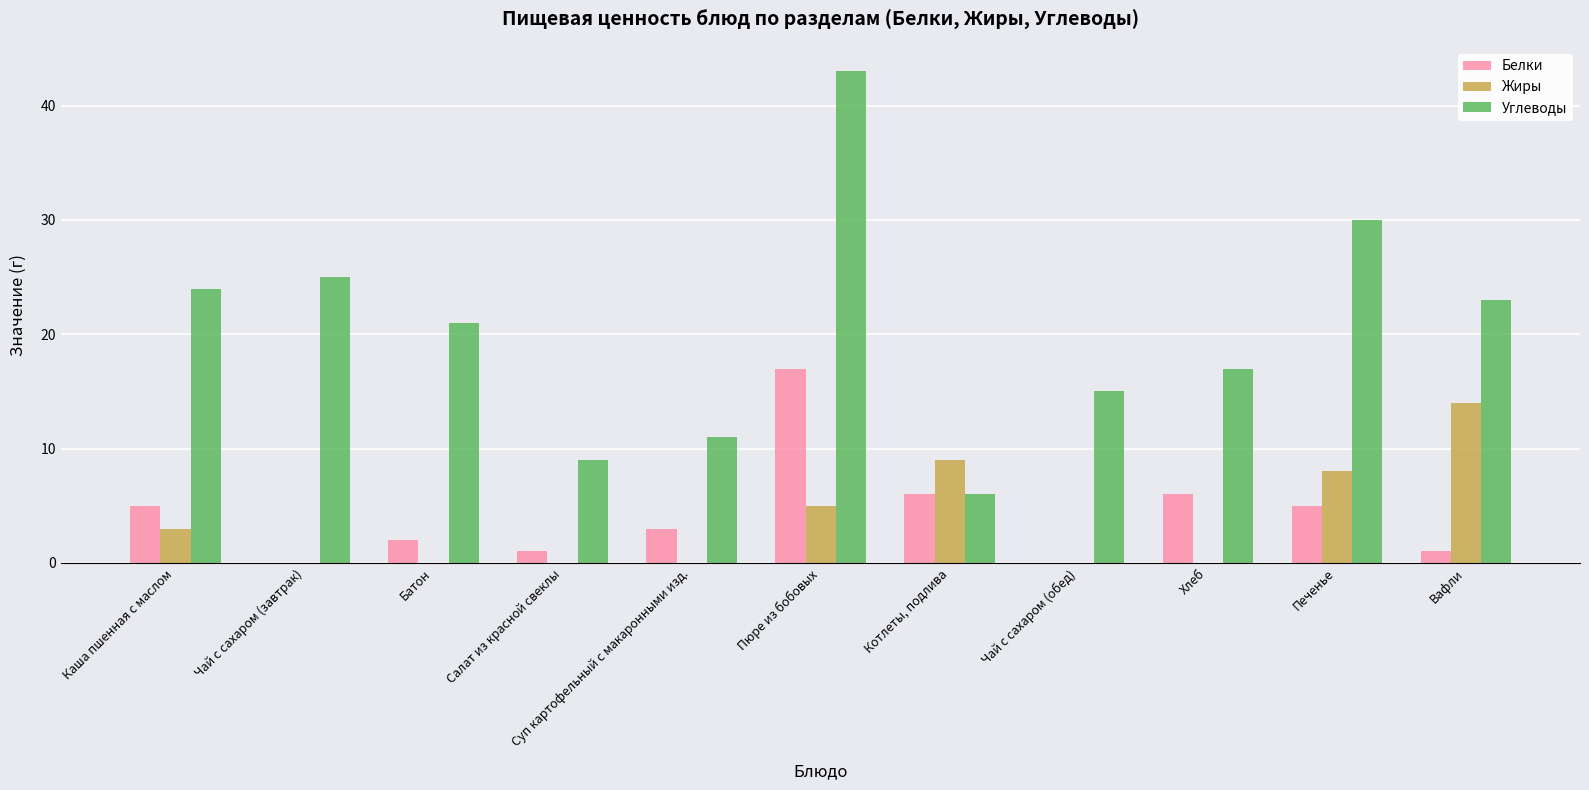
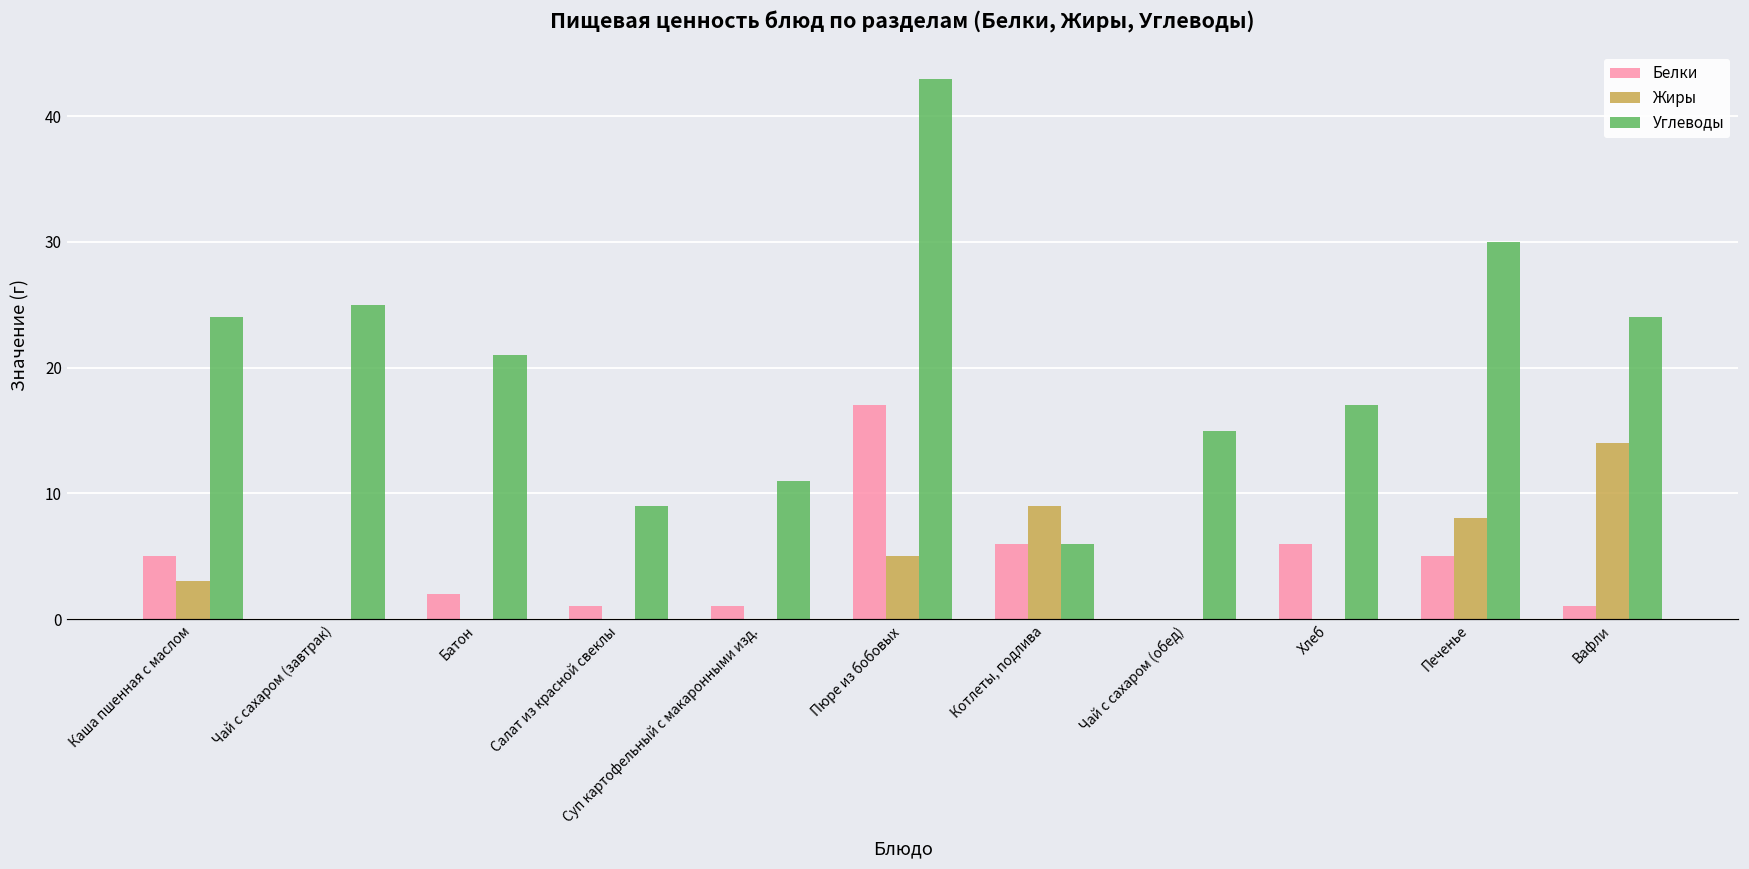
  {
    "Белки": {
      "Каша пшенная с маслом": 5,
      "Чай с сахаром (завтрак)": 0,
      "Батон": 2,
      "Салат из красной свеклы": 1,
-     "Суп картофельный с макаронными изд.": 3,
+     "Суп картофельный с макаронными изд.": 1,
      "Пюре из бобовых": 17,
      "Котлеты, подлива": 6,
      "Чай с сахаром (обед)": 0,
      "Хлеб": 6,
      "Печенье": 5,
      "Вафли": 1
    },
    "Жиры": {
      "Каша пшенная с маслом": 3,
      "Чай с сахаром (завтрак)": 0,
      "Батон": 0,
      "Салат из красной свеклы": 0,
      "Суп картофельный с макаронными изд.": 0,
      "Пюре из бобовых": 5,
      "Котлеты, подлива": 9,
      "Чай с сахаром (обед)": 0,
      "Хлеб": 0,
      "Печенье": 8,
      "Вафли": 14
    },
    "Углеводы": {
      "Каша пшенная с маслом": 24,
      "Чай с сахаром (завтрак)": 25,
      "Батон": 21,
      "Салат из красной свеклы": 9,
      "Суп картофельный с макаронными изд.": 11,
      "Пюре из бобовых": 43,
      "Котлеты, подлива": 6,
      "Чай с сахаром (обед)": 15,
      "Хлеб": 17,
      "Печенье": 30,
-     "Вафли": 23
+     "Вафли": 24
    }
  }
